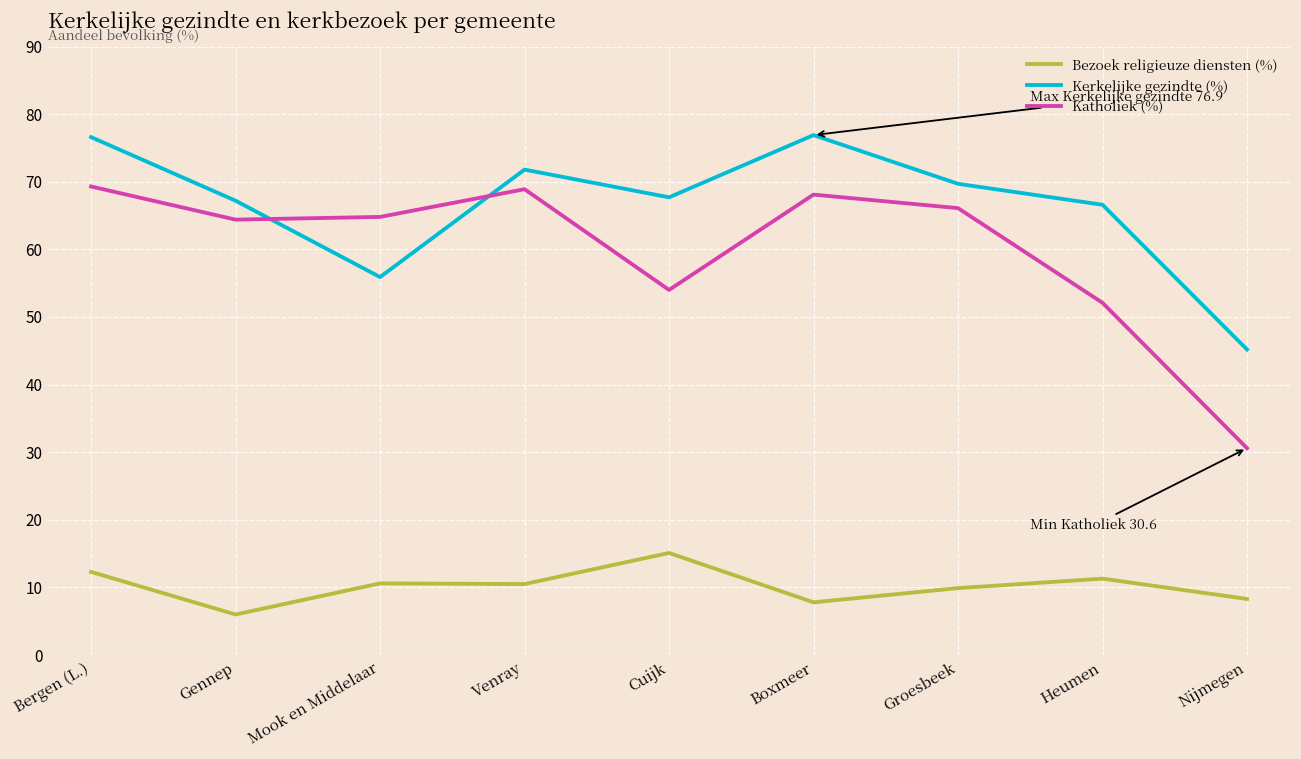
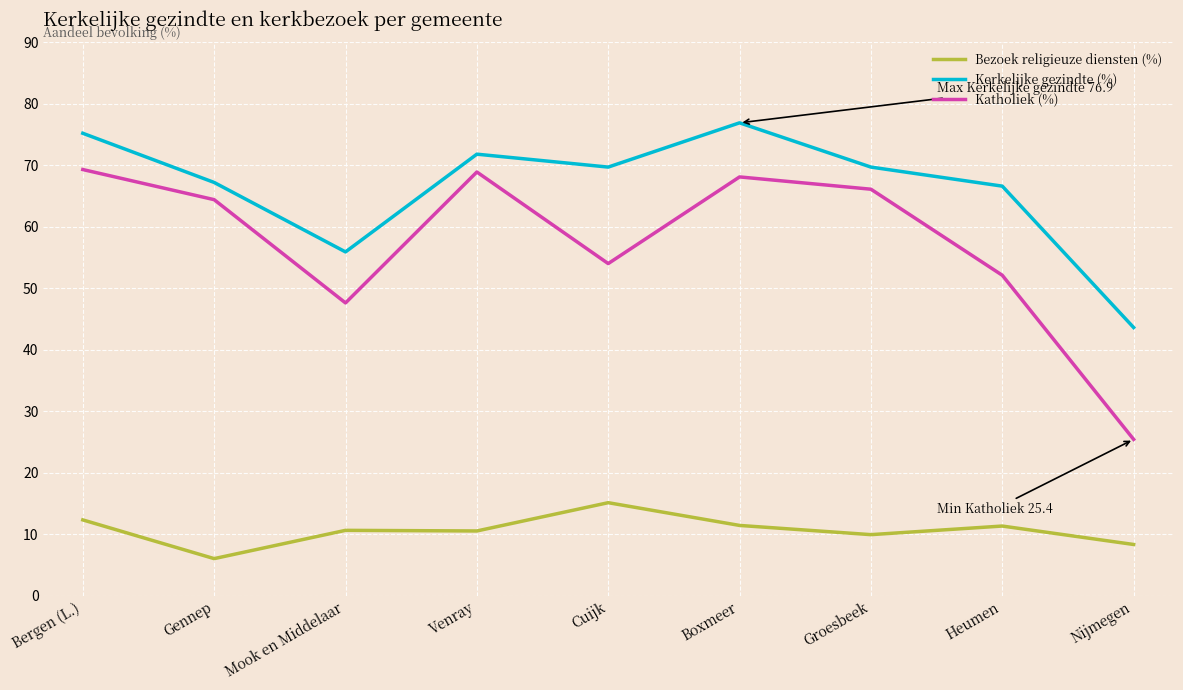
  {
    "Bezoek religieuze diensten (%)": {
      "Bergen (L.)": 12,
      "Gennep": 6,
      "Mook en Middelaar": 11,
      "Venray": 11,
      "Cuijk": 15,
-     "Boxmeer": 8,
+     "Boxmeer": 11,
      "Groesbeek": 10,
      "Heumen": 11,
      "Nijmegen": 8
    },
    "Kerkelijke gezindte (%)": {
-     "Bergen (L.)": 77,
+     "Bergen (L.)": 75,
      "Gennep": 67,
      "Mook en Middelaar": 56,
      "Venray": 72,
-     "Cuijk": 68,
+     "Cuijk": 70,
      "Groesbeek": 70,
      "Heumen": 67,
-     "Nijmegen": 45
+     "Nijmegen": 44
    },
    "Katholiek (%)": {
-     "Mook en Middelaar": 65,
-     "Nijmegen": 30.6
+     "Mook en Middelaar": 48,
+     "Nijmegen": 25.4
    }
  }
